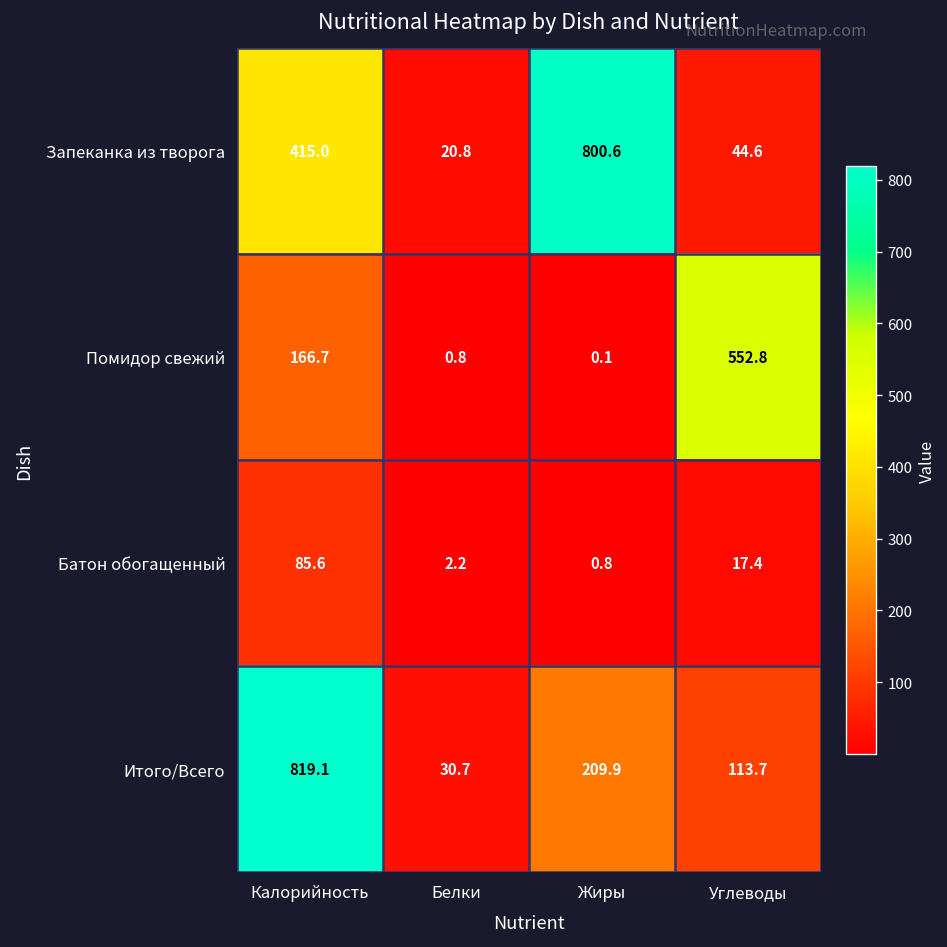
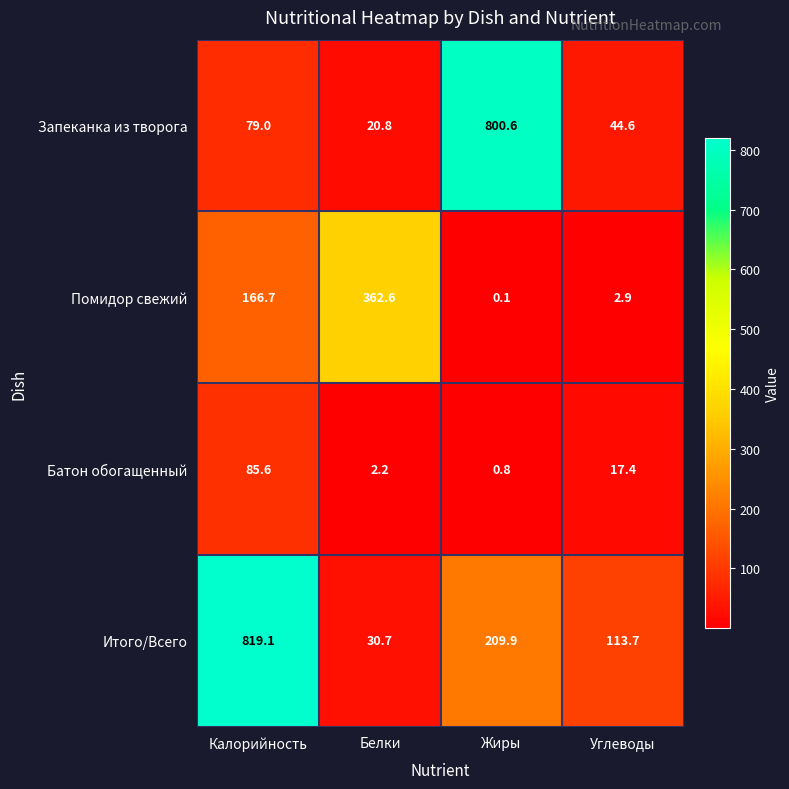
  {
    "Запеканка из творога": {
-     "Калорийность": 415.0,
+     "Калорийность": 79.0,
      "Белки": 20.8,
      "Жиры": 800.6,
      "Углеводы": 44.6
    },
    "Помидор свежий": {
      "Калорийность": 166.7,
-     "Белки": 0.8,
+     "Белки": 362.6,
      "Жиры": 0.1,
-     "Углеводы": 552.8
+     "Углеводы": 2.9
    },
    "Батон обогащенный": {
      "Калорийность": 85.6,
      "Белки": 2.2,
      "Жиры": 0.8,
      "Углеводы": 17.4
    },
    "Итого/Всего": {
      "Калорийность": 819.1,
      "Белки": 30.7,
      "Жиры": 209.9,
      "Углеводы": 113.7
    }
  }
